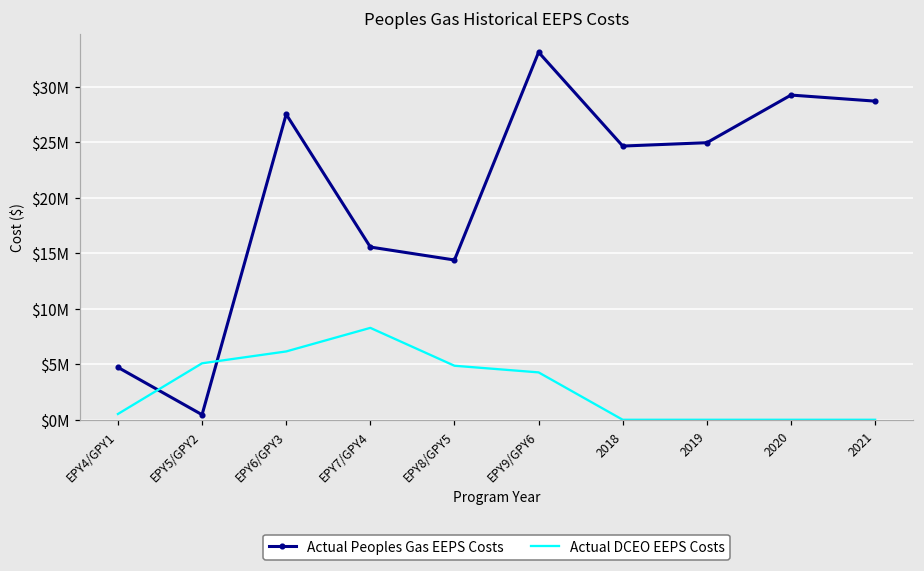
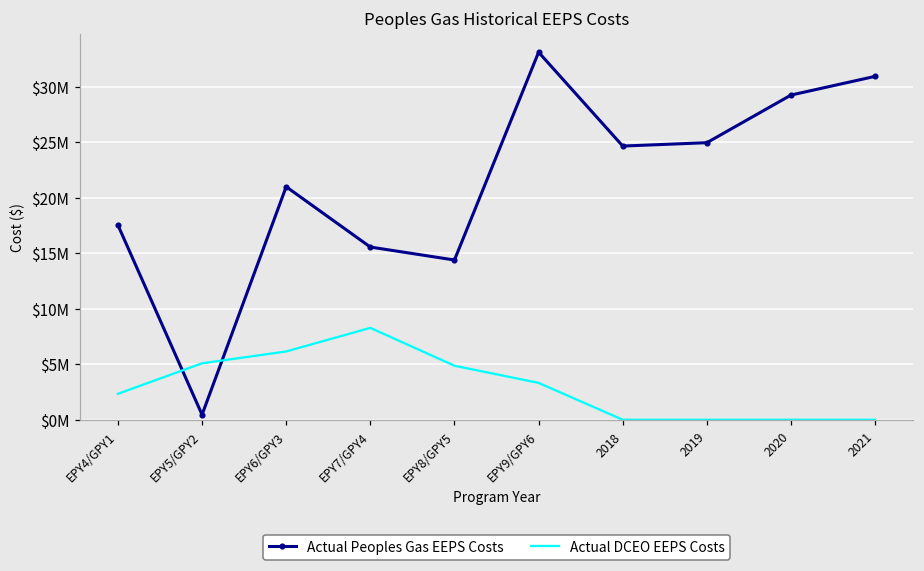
  {
    "Actual Peoples Gas EEPS Costs": {
-     "EPY4/GPY1": "$4700000",
+     "EPY4/GPY1": "$17500000",
      "EPY5/GPY2": "$500000",
-     "EPY6/GPY3": "$27500000",
+     "EPY6/GPY3": "$21000000",
      "EPY7/GPY4": "$15600000",
      "EPY8/GPY5": "$14400000",
      "EPY9/GPY6": "$33100000",
      "2018": "$24600000",
      "2019": "$24900000",
      "2020": "$29200000",
-     "2021": "$28700000"
+     "2021": "$30900000"
    },
    "Actual DCEO EEPS Costs": {
-     "EPY4/GPY1": "$500000",
+     "EPY4/GPY1": "$2300000",
      "EPY5/GPY2": "$5100000",
      "EPY6/GPY3": "$6200000",
      "EPY7/GPY4": "$8300000",
      "EPY8/GPY5": "$4900000",
-     "EPY9/GPY6": "$4300000",
+     "EPY9/GPY6": "$3300000",
      "2018": "$0",
      "2019": "$0",
      "2020": "$0",
      "2021": "$0"
    }
  }
